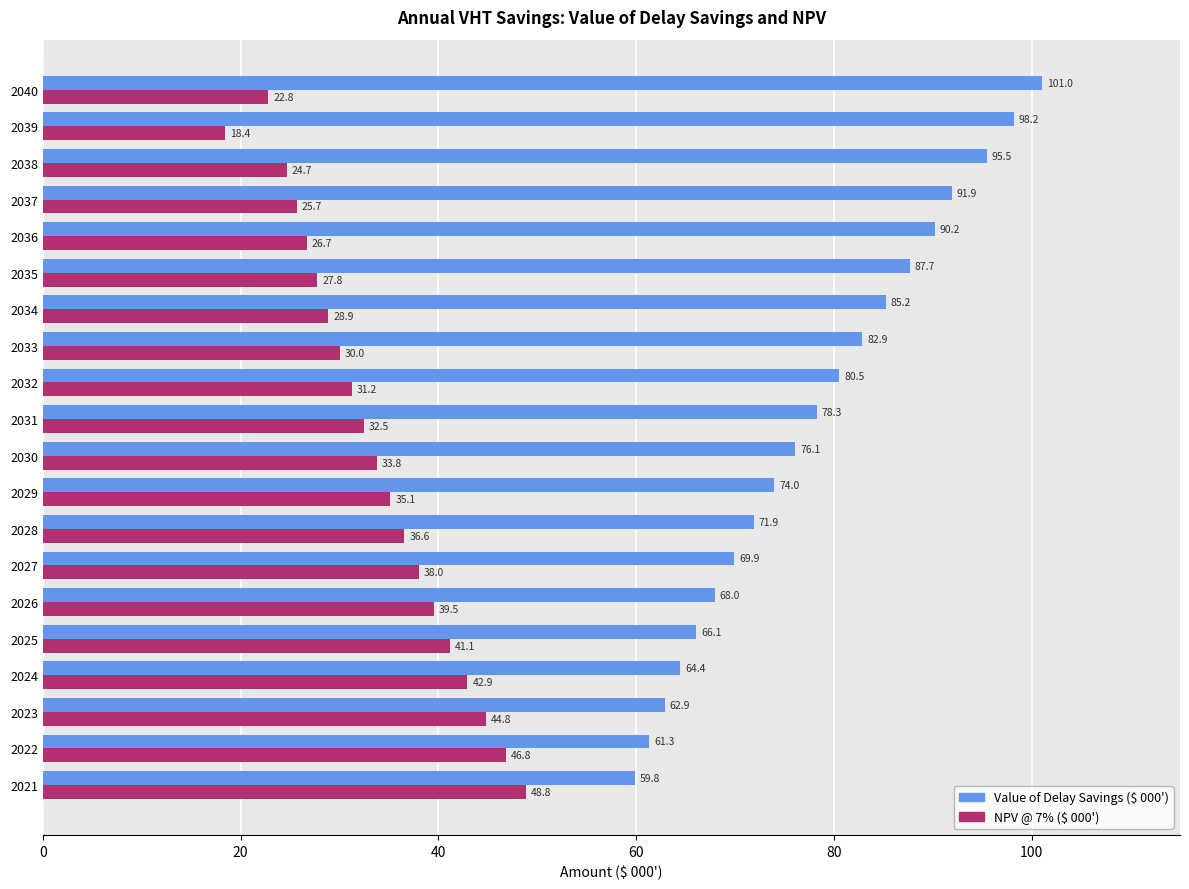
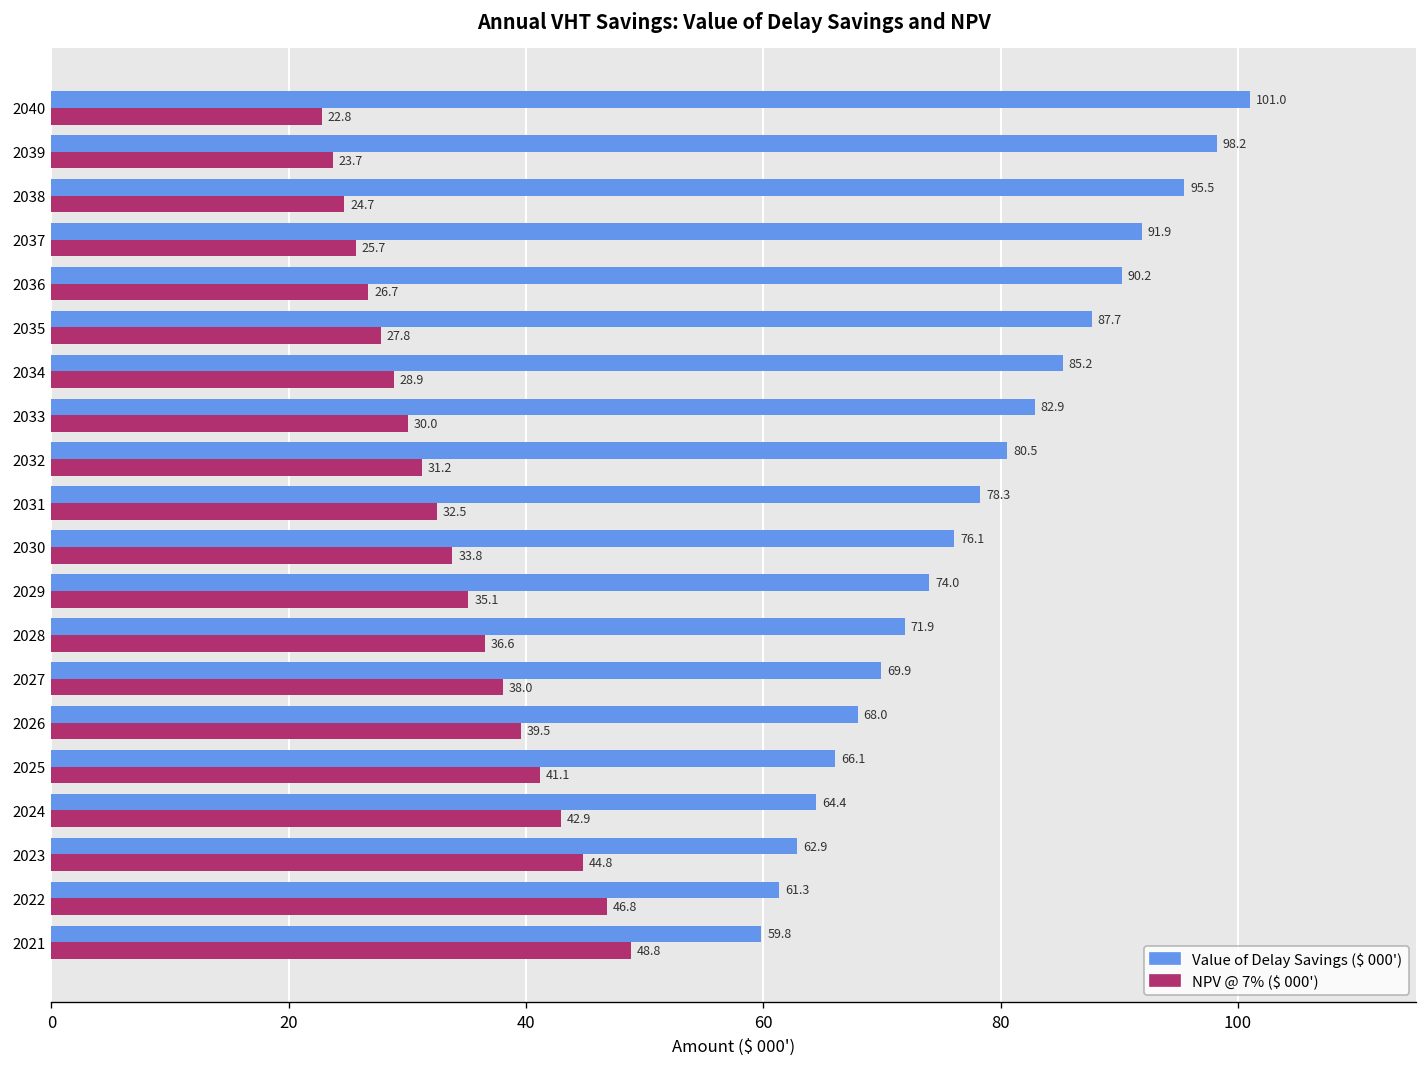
  {
    "Value of Delay Savings ($ 000')": {
      "2040": 101.0,
      "2039": 98.2,
      "2038": 95.5,
      "2037": 91.9,
      "2036": 90.2,
      "2035": 87.7,
      "2034": 85.2,
      "2033": 82.9,
      "2032": 80.5,
      "2031": 78.3,
      "2030": 76.1,
      "2029": 74.0,
      "2028": 71.9,
      "2027": 69.9,
      "2026": 68.0,
      "2025": 66.1,
      "2024": 64.4,
      "2023": 62.9,
      "2022": 61.3,
      "2021": 59.8
    },
    "NPV @ 7% ($ 000')": {
      "2040": 22.8,
-     "2039": 18.4,
+     "2039": 23.7,
      "2038": 24.7,
      "2037": 25.7,
      "2036": 26.7,
      "2035": 27.8,
      "2034": 28.9,
      "2033": 30.0,
      "2032": 31.2,
      "2031": 32.5,
      "2030": 33.8,
      "2029": 35.1,
      "2028": 36.6,
      "2027": 38.0,
      "2026": 39.5,
      "2025": 41.1,
      "2024": 42.9,
      "2023": 44.8,
      "2022": 46.8,
      "2021": 48.8
    }
  }
